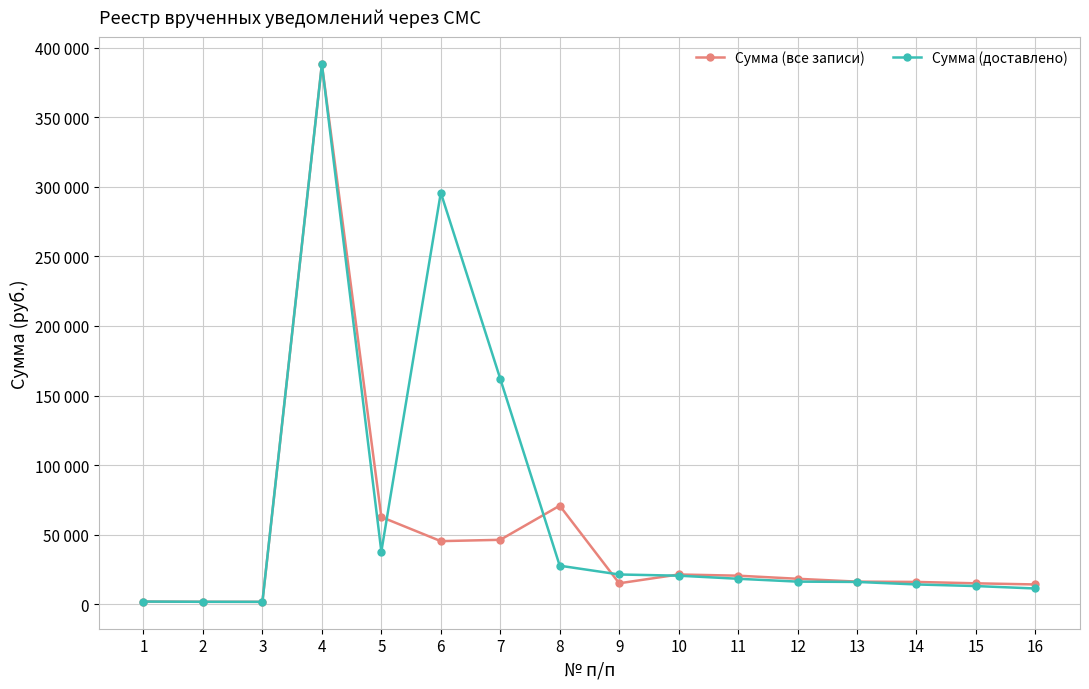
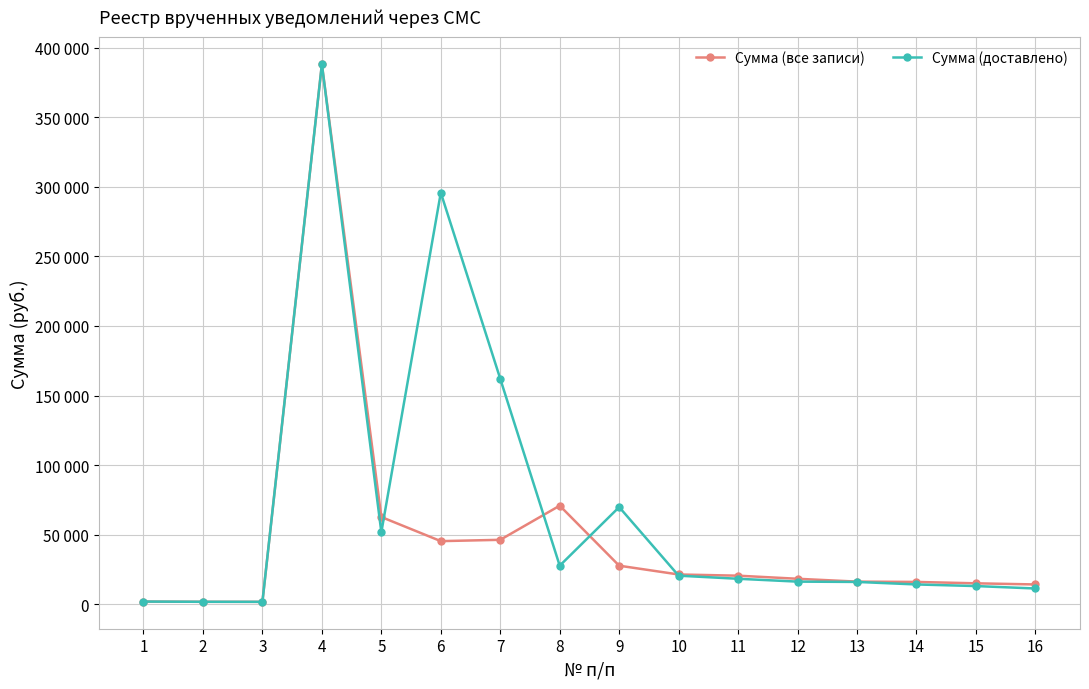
  {
    "Сумма (все записи)": {
      "5": 63000,
      "6": 45000,
      "7": 46000,
      "8": 71000,
-     "9": 15000,
+     "9": 28000,
      "11": 20000,
      "12": 18000,
      "14": 16000,
      "15": 15000,
      "16": 14000
    },
    "Сумма (доставлено)": {
-     "5": 38000,
+     "5": 52000,
      "6": 296000,
      "7": 162000,
      "8": 28000,
-     "9": 21000,
+     "9": 70000,
      "11": 18000,
      "12": 16000,
      "14": 14000,
      "15": 13000,
      "16": 11000
    }
  }
